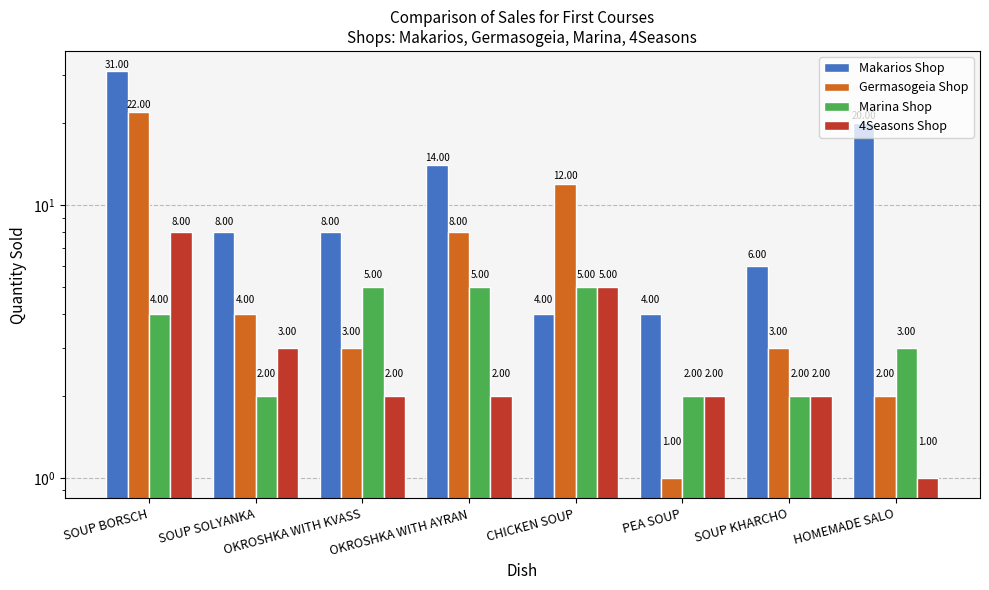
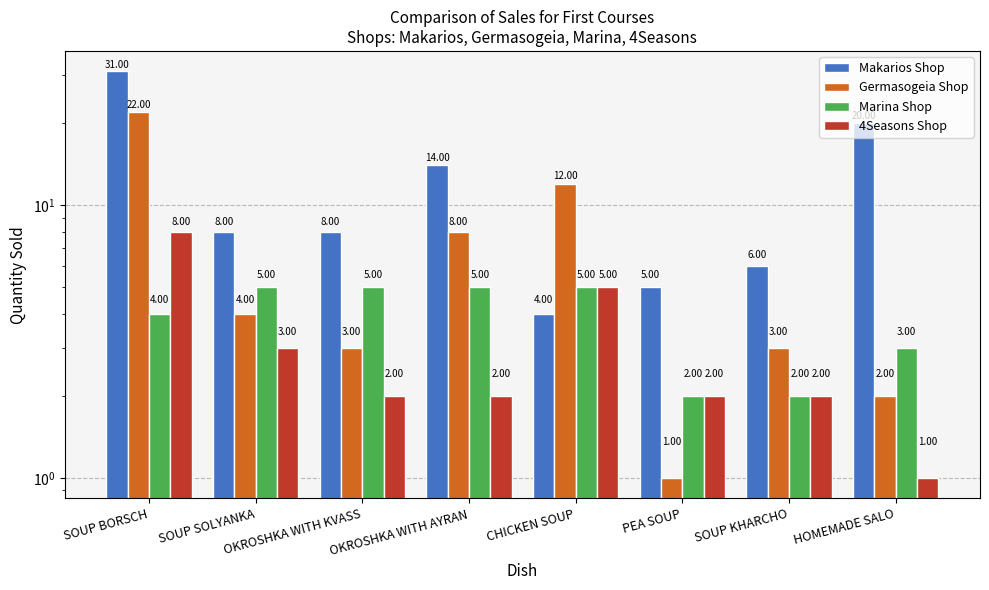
  {
    "Makarios Shop": {
      "SOUP BORSCH": 31.00,
      "SOUP SOLYANKA": 8.00,
      "OKROSHKA WITH KVASS": 8.00,
      "OKROSHKA WITH AYRAN": 14.00,
      "CHICKEN SOUP": 4.00,
-     "PEA SOUP": 4.00,
+     "PEA SOUP": 5.00,
      "SOUP KHARCHO": 6.00
    },
    "Marina Shop": {
      "SOUP BORSCH": 4.00,
-     "SOUP SOLYANKA": 2.00,
+     "SOUP SOLYANKA": 5.00,
      "OKROSHKA WITH KVASS": 5.00,
      "OKROSHKA WITH AYRAN": 5.00,
      "CHICKEN SOUP": 5.00,
      "PEA SOUP": 2.00,
      "SOUP KHARCHO": 2.00,
      "HOMEMADE SALO": 3.00
    }
  }
